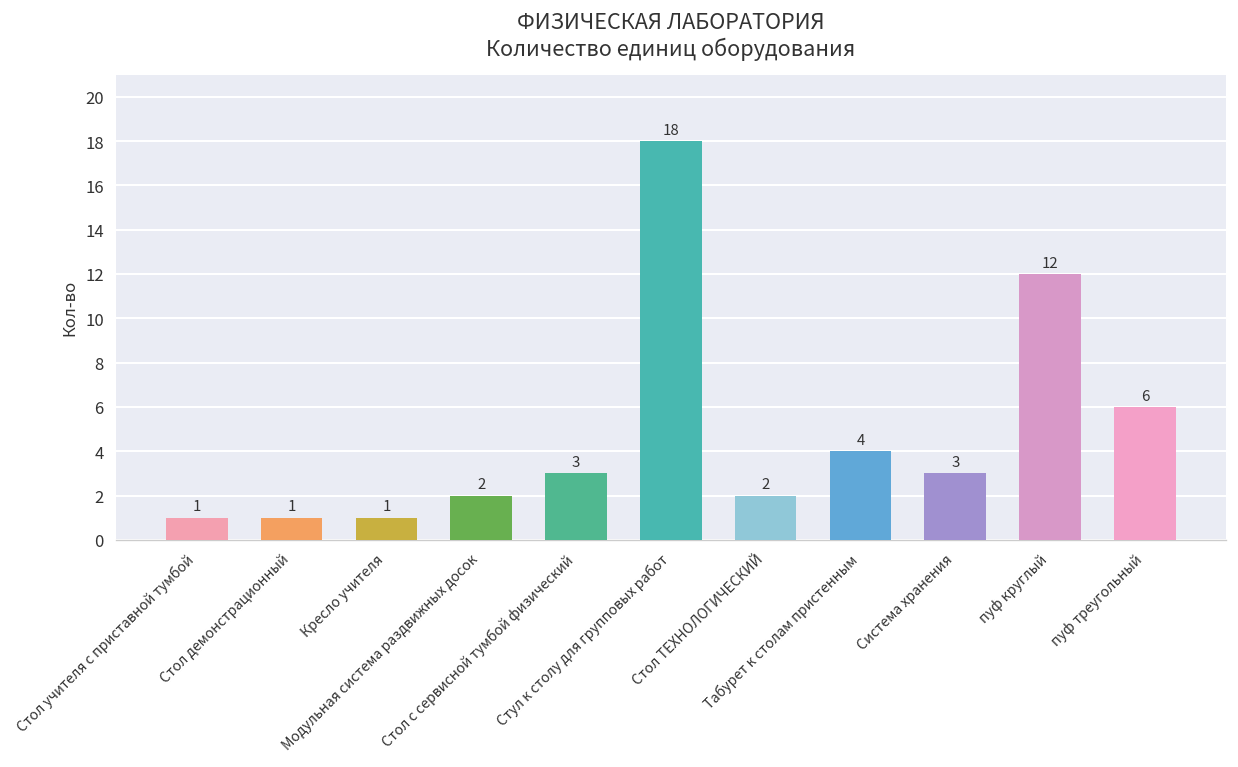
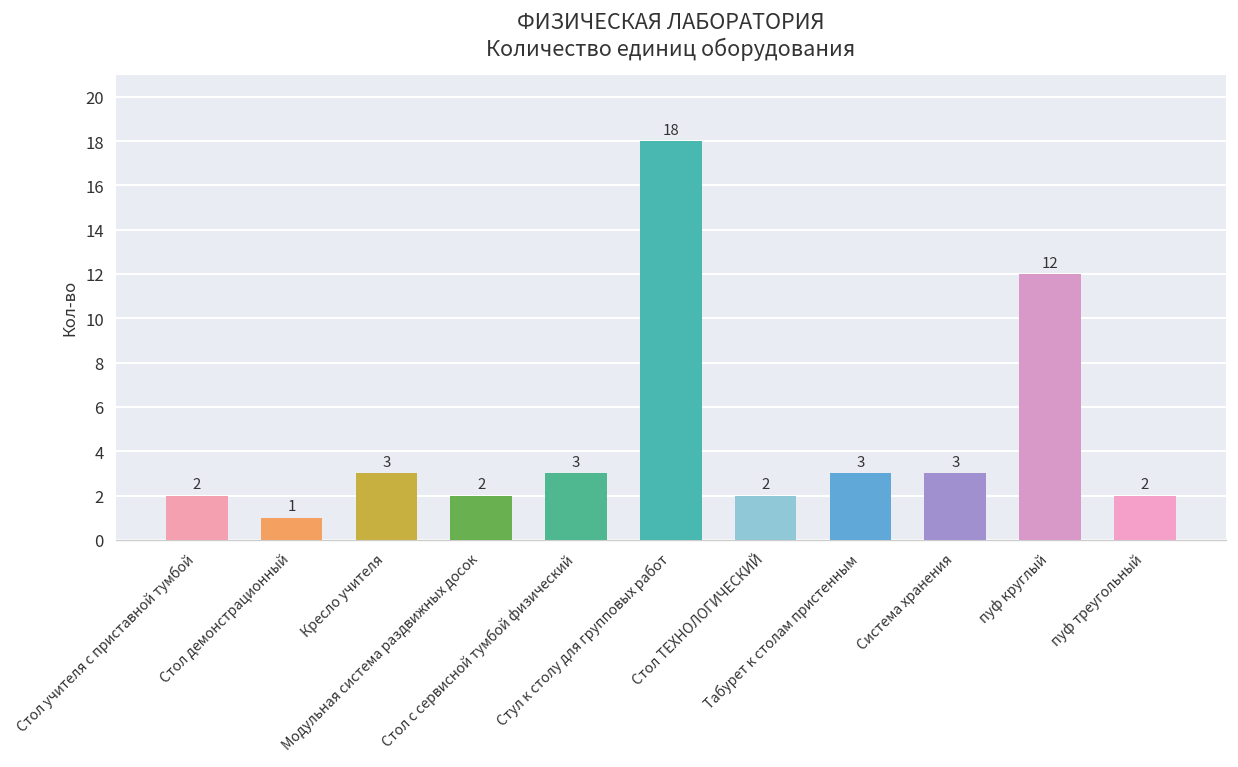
  {
-   "Стол учителя с приставной тумбой": 1,
+   "Стол учителя с приставной тумбой": 2,
    "Стол демонстрационный": 1,
-   "Кресло учителя": 1,
+   "Кресло учителя": 3,
    "Модульная система раздвижных досок": 2,
    "Стол с сервисной тумбой физический": 3,
    "Стул к столу для групповых работ": 18,
    "Стол ТЕХНОЛОГИЧЕСКИЙ": 2,
-   "Табурет к столам пристенным": 4,
+   "Табурет к столам пристенным": 3,
    "Система хранения": 3,
    "пуф круглый": 12,
-   "пуф треугольный": 6
+   "пуф треугольный": 2
  }
